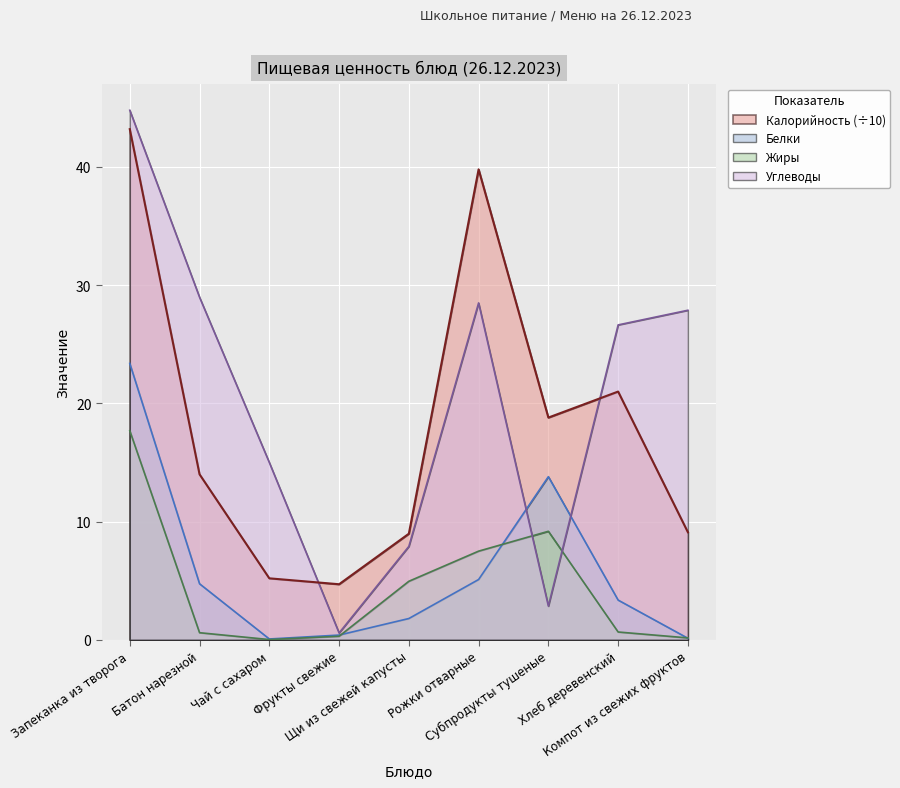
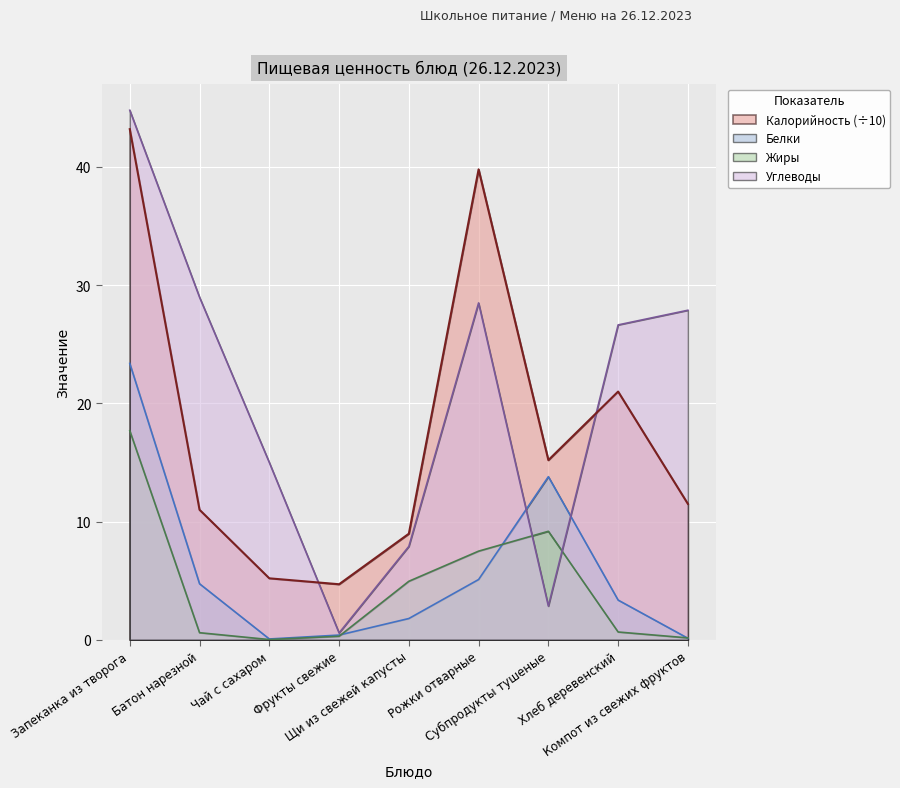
  {
    "Калорийность (÷10)": {
      "Запеканка из творога": 43.2,
-     "Батон нарезной": 14.0,
+     "Батон нарезной": 11.0,
      "Чай с сахаром": 5.2,
      "Фрукты свежие": 4.7,
      "Щи из свежей капусты": 9.0,
      "Рожки отварные": 39.8,
-     "Субпродукты тушеные": 18.8,
+     "Субпродукты тушеные": 15.2,
      "Хлеб деревенский": 21.0,
-     "Компот из свежих фруктов": 9.1
+     "Компот из свежих фруктов": 11.5
    }
  }
